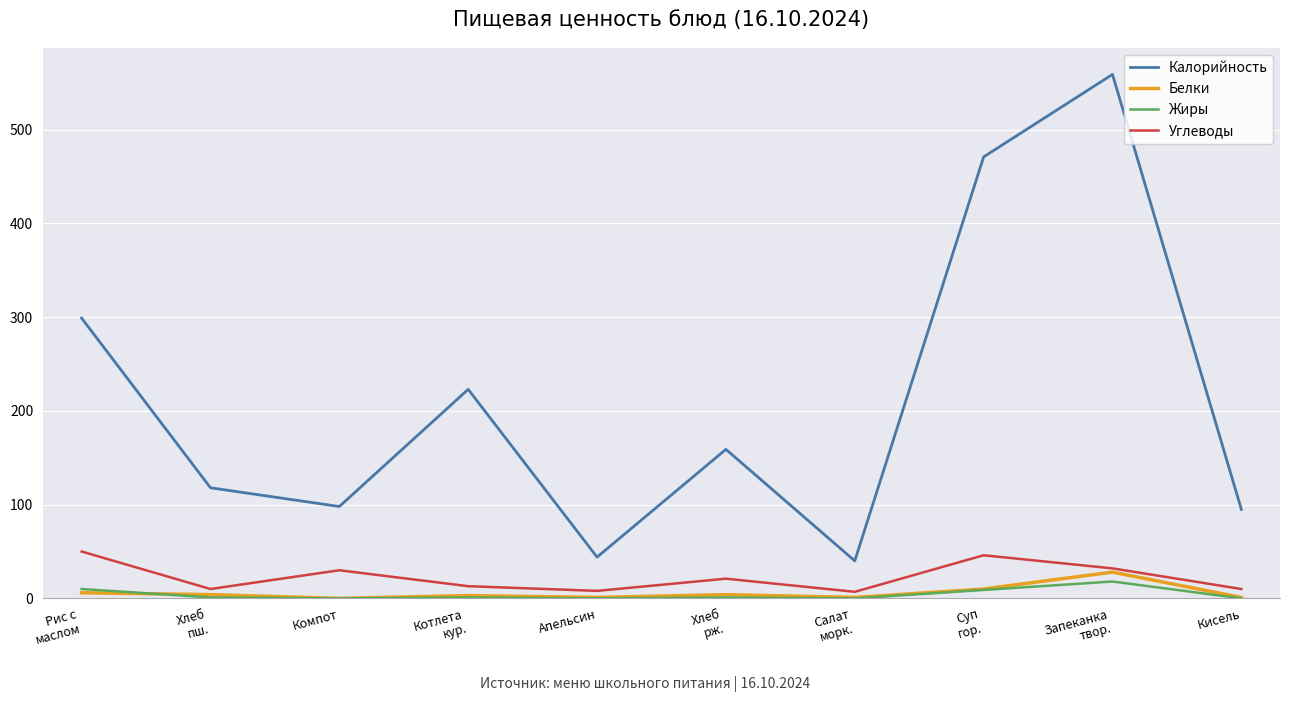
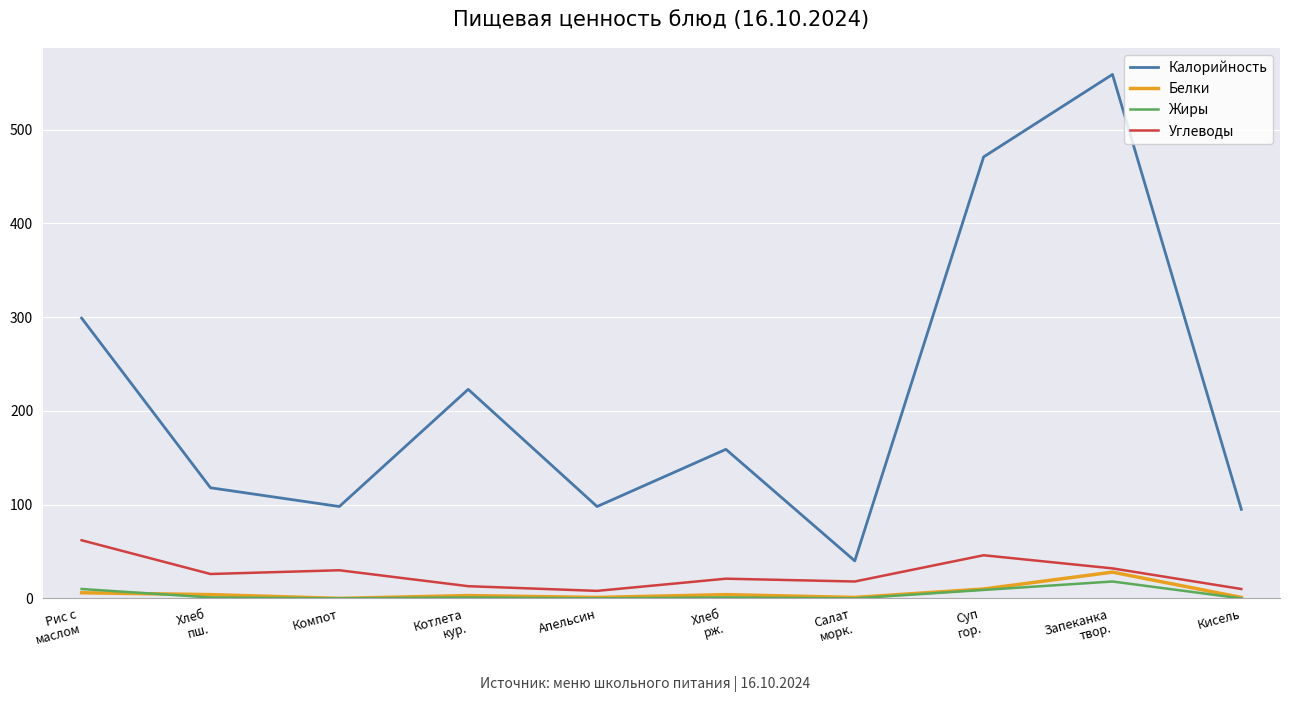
  {
    "Калорийность": {
      "Рис с маслом": 300,
      "Хлеб пш.": 120,
      "Компот": 100,
      "Котлета кур.": 220,
-     "Апельсин": 40,
+     "Апельсин": 100,
      "Хлеб рж.": 160,
      "Салат морк.": 40,
      "Суп гор.": 470,
      "Запеканка твор.": 560,
      "Кисель": 100
    },
    "Белки": {
      "Рис с маслом": 10,
      "Хлеб пш.": 0,
      "Хлеб рж.": 0,
      "Запеканка твор.": 30
    },
    "Жиры": {
      "Рис с маслом": 10,
      "Хлеб пш.": 0,
      "Хлеб рж.": 0,
      "Запеканка твор.": 20
    },
    "Углеводы": {
-     "Рис с маслом": 50,
-     "Хлеб пш.": 10,
+     "Рис с маслом": 60,
+     "Хлеб пш.": 30,
      "Компот": 30,
      "Котлета кур.": 10,
      "Апельсин": 10,
      "Хлеб рж.": 20,
-     "Салат морк.": 10,
+     "Салат морк.": 20,
      "Суп гор.": 50,
      "Запеканка твор.": 30,
      "Кисель": 10
    }
  }
